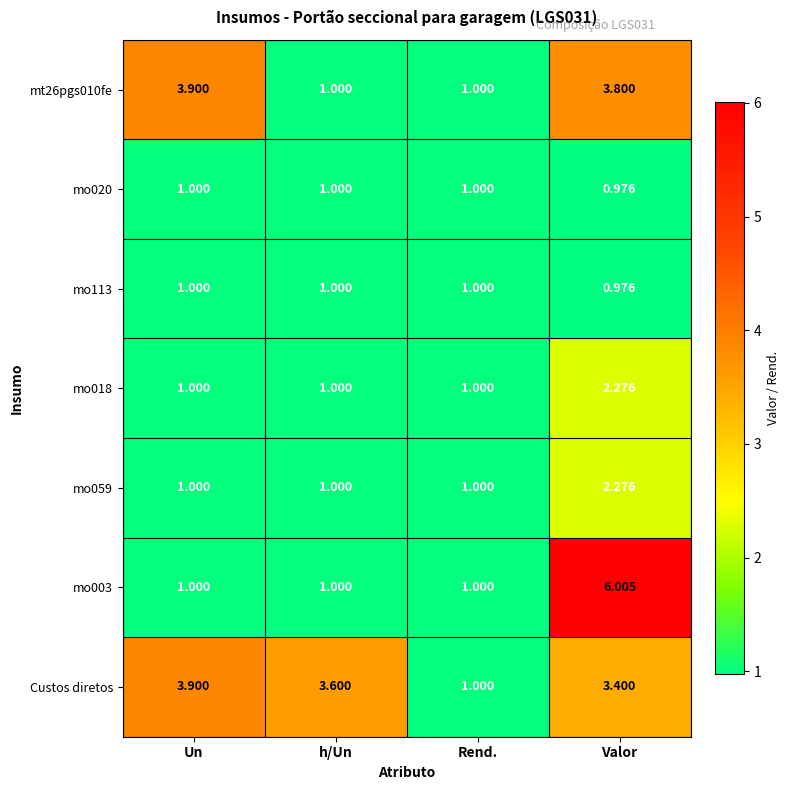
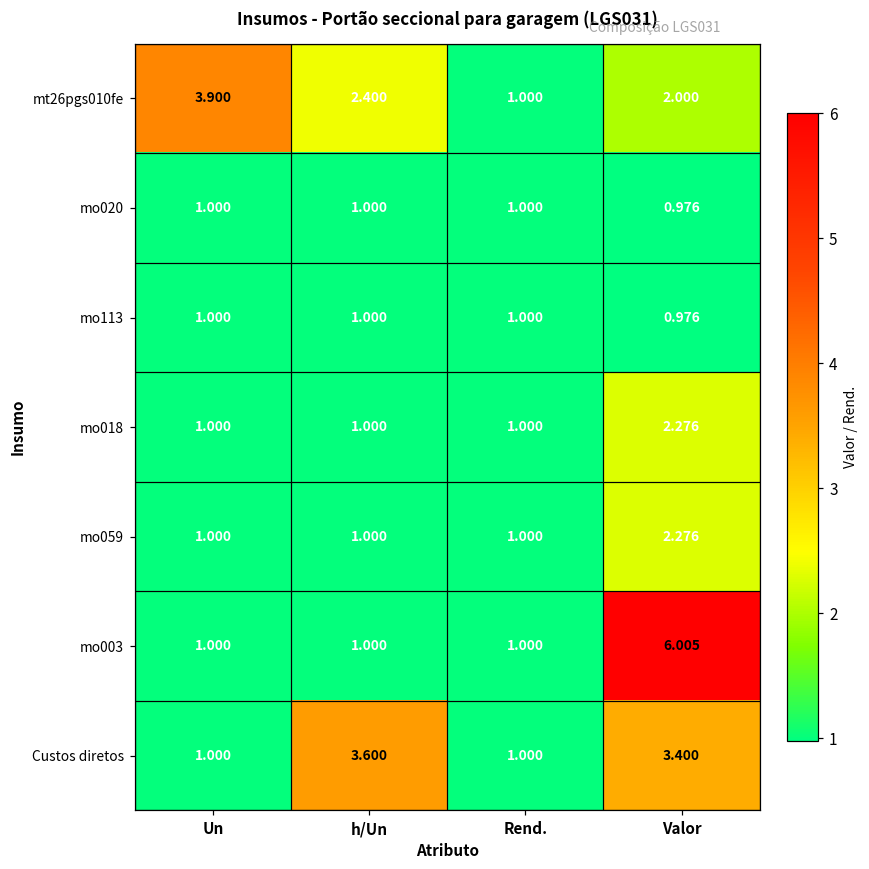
  {
    "mt26pgs010fe": {
      "Un": 3.900,
-     "h/Un": 1.000,
+     "h/Un": 2.400,
      "Rend.": 1.000,
-     "Valor": 3.800
+     "Valor": 2.000
    },
    "mo020": {
      "Un": 1.000,
      "h/Un": 1.000,
      "Rend.": 1.000,
      "Valor": 0.976
    },
    "mo113": {
      "Un": 1.000,
      "h/Un": 1.000,
      "Rend.": 1.000,
      "Valor": 0.976
    },
    "mo018": {
      "Un": 1.000,
      "h/Un": 1.000,
      "Rend.": 1.000,
      "Valor": 2.276
    },
    "mo059": {
      "Un": 1.000,
      "h/Un": 1.000,
      "Rend.": 1.000,
      "Valor": 2.276
    },
    "mo003": {
      "Un": 1.000,
      "h/Un": 1.000,
      "Rend.": 1.000,
      "Valor": 6.005
    },
    "Custos diretos": {
-     "Un": 3.900,
+     "Un": 1.000,
      "h/Un": 3.600,
      "Rend.": 1.000,
      "Valor": 3.400
    }
  }
